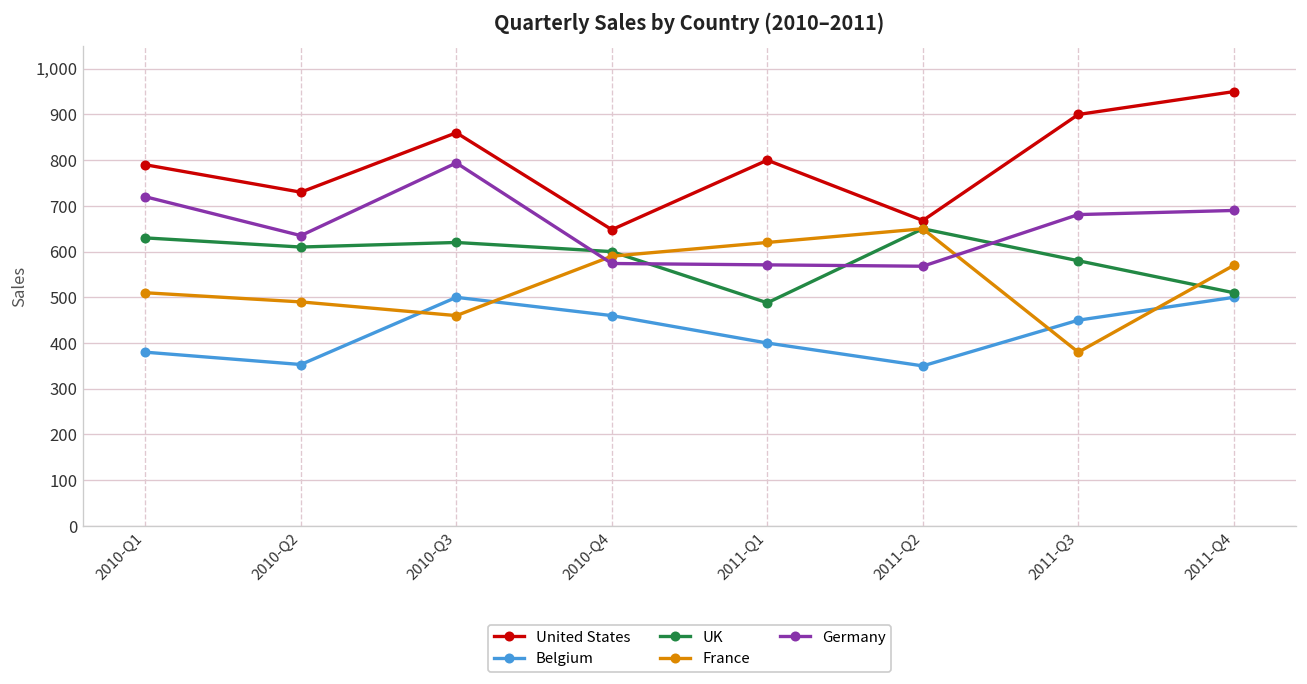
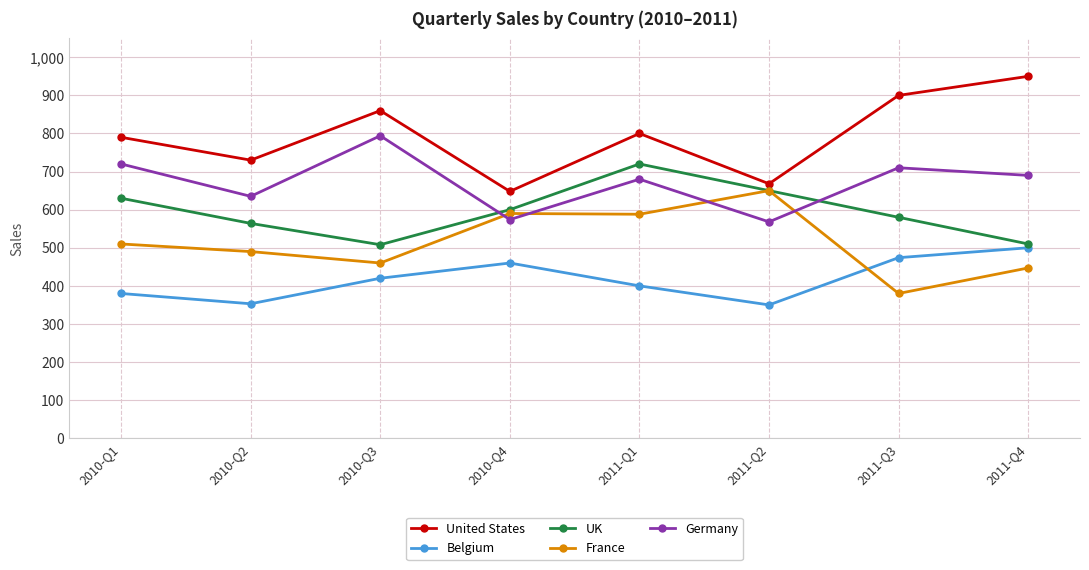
  {
    "United States": {
      "2010-Q1": 790,
      "2010-Q2": 730,
      "2010-Q3": 860,
      "2010-Q4": 650,
      "2011-Q1": 800,
      "2011-Q2": 670,
      "2011-Q3": 900,
      "2011-Q4": 950
    },
    "Belgium": {
      "2010-Q1": 380,
      "2010-Q2": 350,
-     "2010-Q3": 500,
+     "2010-Q3": 420,
      "2010-Q4": 460,
      "2011-Q1": 400,
      "2011-Q2": 350,
-     "2011-Q3": 450,
+     "2011-Q3": 470,
      "2011-Q4": 500
    },
    "UK": {
      "2010-Q1": 630,
-     "2010-Q2": 610,
-     "2010-Q3": 620,
+     "2010-Q2": 560,
+     "2010-Q3": 510,
      "2010-Q4": 600,
-     "2011-Q1": 490,
+     "2011-Q1": 720,
      "2011-Q3": 580,
      "2011-Q4": 510
    },
    "France": {
      "2010-Q1": 510,
      "2010-Q2": 490,
      "2010-Q3": 460,
      "2010-Q4": 590,
-     "2011-Q1": 620,
+     "2011-Q1": 590,
      "2011-Q3": 380,
-     "2011-Q4": 570
+     "2011-Q4": 450
    },
    "Germany": {
      "2010-Q1": 720,
      "2010-Q2": 640,
      "2010-Q3": 790,
      "2010-Q4": 570,
-     "2011-Q1": 570,
+     "2011-Q1": 680,
      "2011-Q2": 570,
-     "2011-Q3": 680,
+     "2011-Q3": 710,
      "2011-Q4": 690
    }
  }
